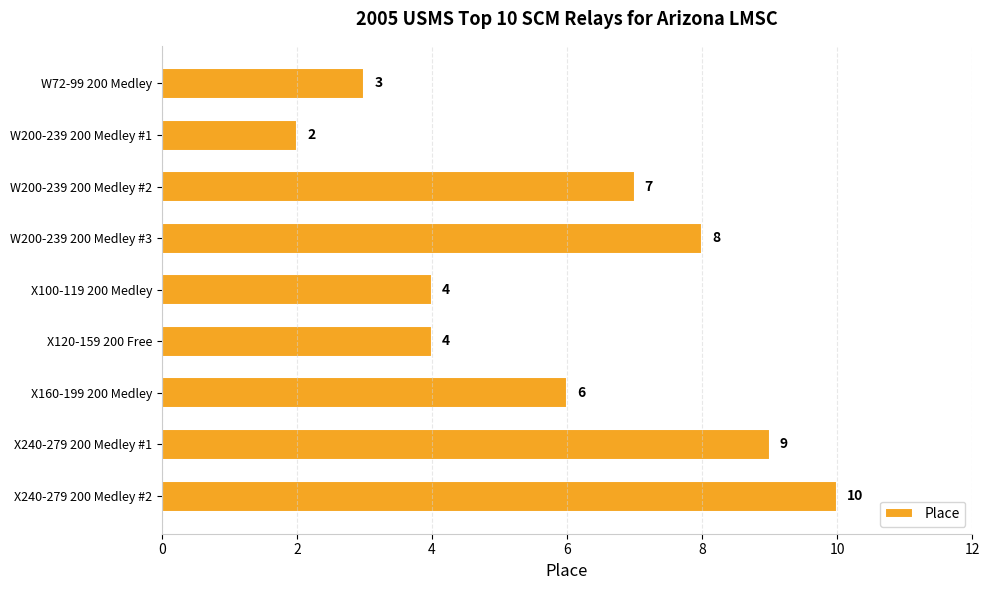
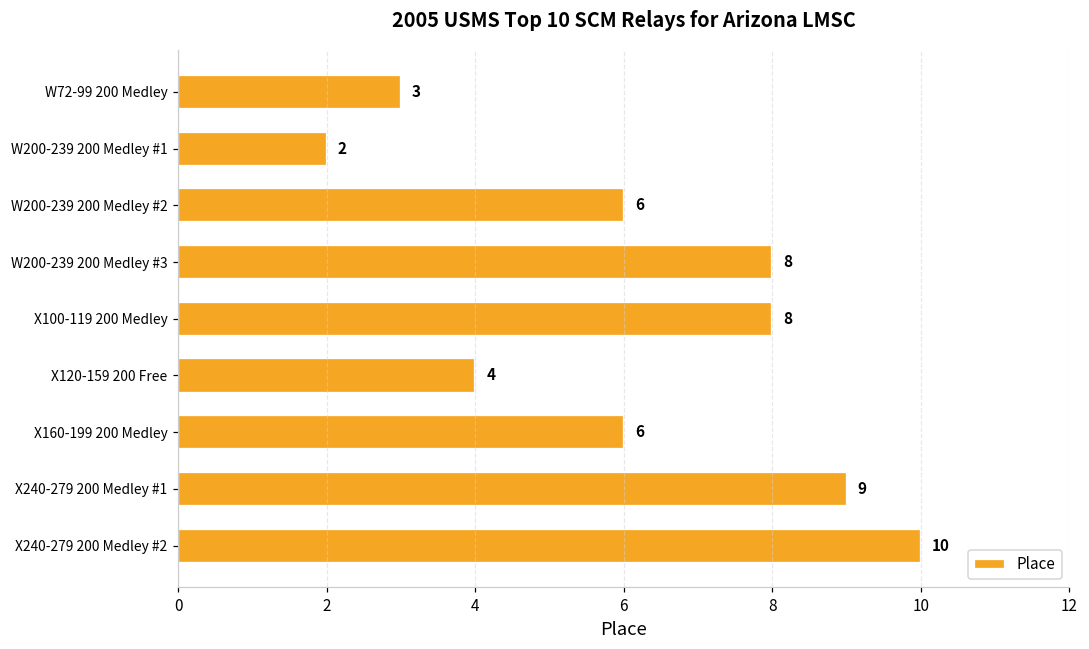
  {
    "W72-99 200 Medley": 3,
    "W200-239 200 Medley #1": 2,
-   "W200-239 200 Medley #2": 7,
+   "W200-239 200 Medley #2": 6,
    "W200-239 200 Medley #3": 8,
-   "X100-119 200 Medley": 4,
+   "X100-119 200 Medley": 8,
    "X120-159 200 Free": 4,
    "X160-199 200 Medley": 6,
    "X240-279 200 Medley #1": 9,
    "X240-279 200 Medley #2": 10
  }
